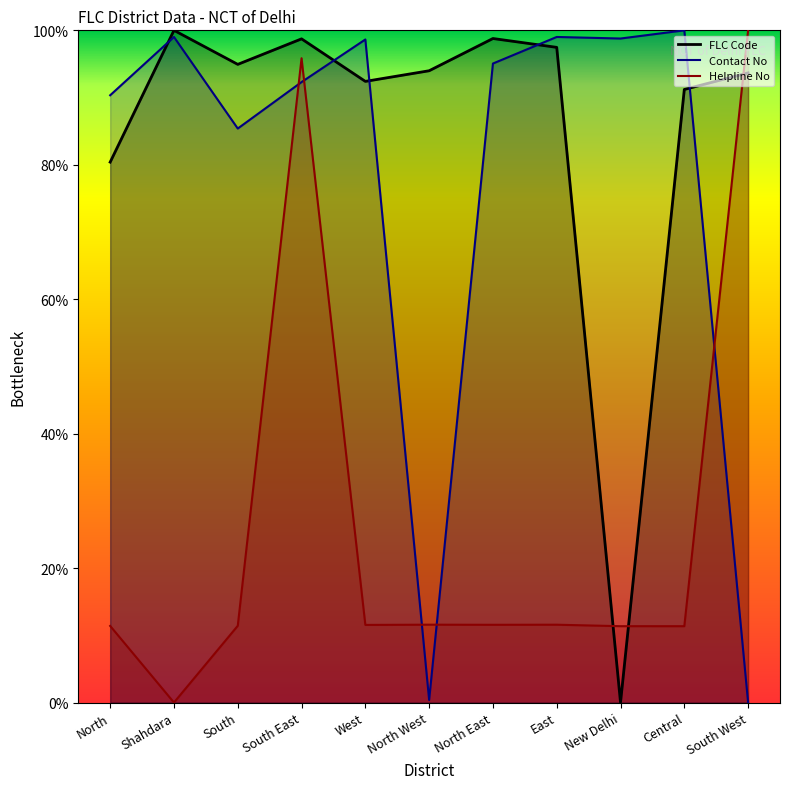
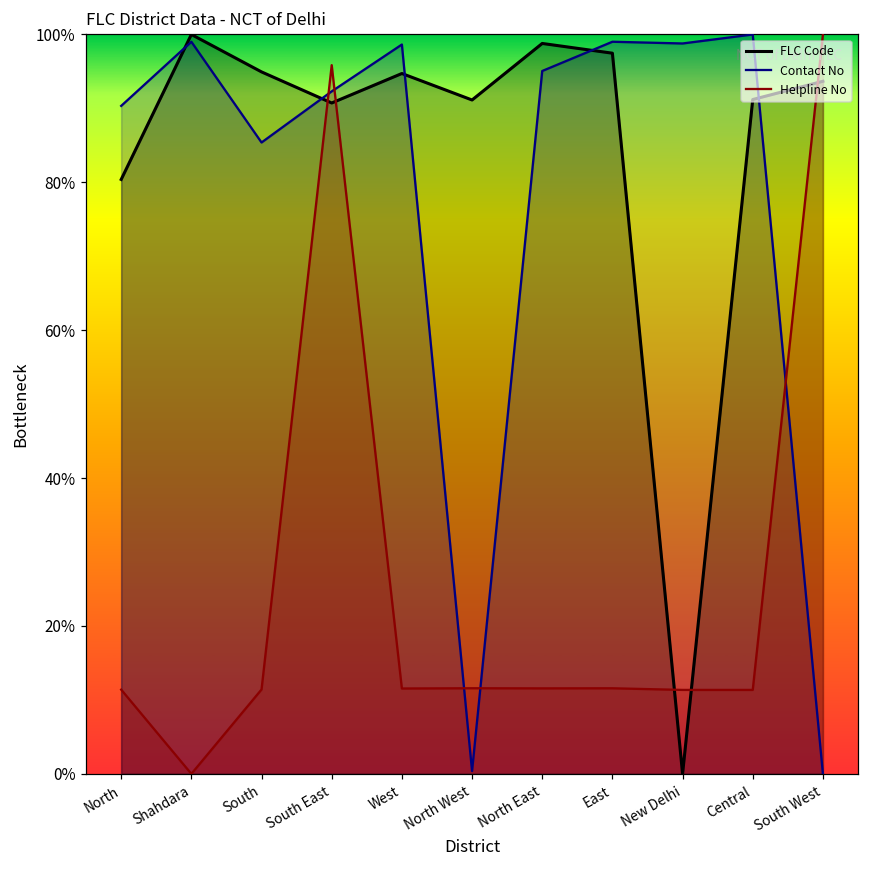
  {
    "FLC Code": {
      "North": "80%",
      "Shahdara": "100%",
      "South": "95%",
-     "South East": "99%",
-     "West": "92%",
-     "North West": "94%",
+     "South East": "91%",
+     "West": "95%",
+     "North West": "91%",
      "North East": "99%",
      "East": "97%",
      "New Delhi": "0%",
      "Central": "91%"
    }
  }
